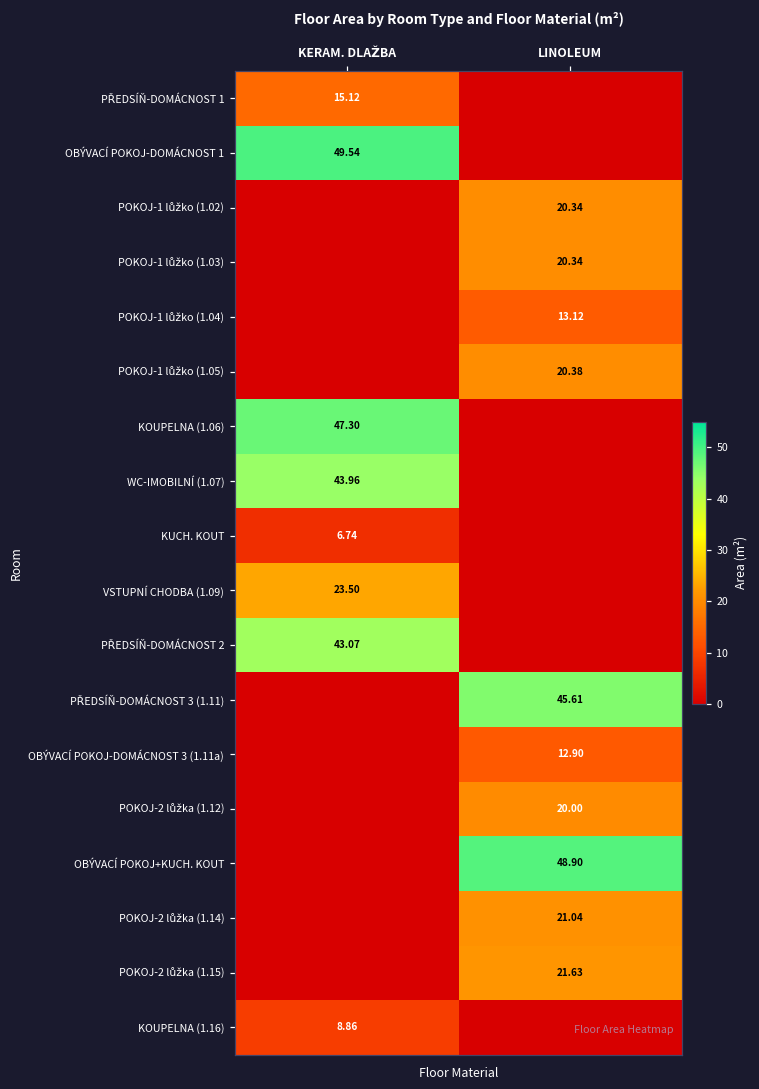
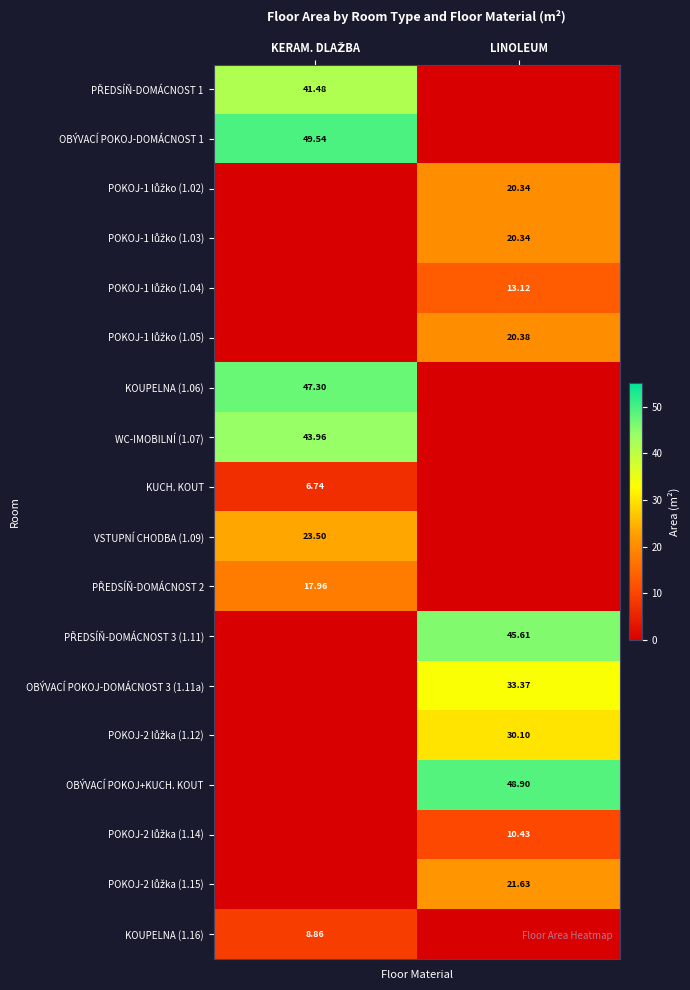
  {
    "PŘEDSÍŇ-DOMÁCNOST 1": {
-     "KERAM. DLAŽBA": 15.12
+     "KERAM. DLAŽBA": 41.48
    },
    "OBÝVACÍ POKOJ-DOMÁCNOST 1": {
      "KERAM. DLAŽBA": 49.54
    },
    "POKOJ-1 lůžko (1.02)": {
      "LINOLEUM": 20.34
    },
    "POKOJ-1 lůžko (1.03)": {
      "LINOLEUM": 20.34
    },
    "POKOJ-1 lůžko (1.04)": {
      "LINOLEUM": 13.12
    },
    "POKOJ-1 lůžko (1.05)": {
      "LINOLEUM": 20.38
    },
    "KOUPELNA (1.06)": {
      "KERAM. DLAŽBA": 47.30
    },
    "WC-IMOBILNÍ (1.07)": {
      "KERAM. DLAŽBA": 43.96
    },
    "KUCH. KOUT": {
      "KERAM. DLAŽBA": 6.74
    },
    "VSTUPNÍ CHODBA (1.09)": {
      "KERAM. DLAŽBA": 23.50
    },
    "PŘEDSÍŇ-DOMÁCNOST 2": {
-     "KERAM. DLAŽBA": 43.07
+     "KERAM. DLAŽBA": 17.96
    },
    "PŘEDSÍŇ-DOMÁCNOST 3 (1.11)": {
      "LINOLEUM": 45.61
    },
    "OBÝVACÍ POKOJ-DOMÁCNOST 3 (1.11a)": {
-     "LINOLEUM": 12.90
+     "LINOLEUM": 33.37
    },
    "POKOJ-2 lůžka (1.12)": {
-     "LINOLEUM": 20.00
+     "LINOLEUM": 30.10
    },
    "OBÝVACÍ POKOJ+KUCH. KOUT": {
      "LINOLEUM": 48.90
    },
    "POKOJ-2 lůžka (1.14)": {
-     "LINOLEUM": 21.04
+     "LINOLEUM": 10.43
    },
    "POKOJ-2 lůžka (1.15)": {
      "LINOLEUM": 21.63
    },
    "KOUPELNA (1.16)": {
      "KERAM. DLAŽBA": 8.86
    }
  }
